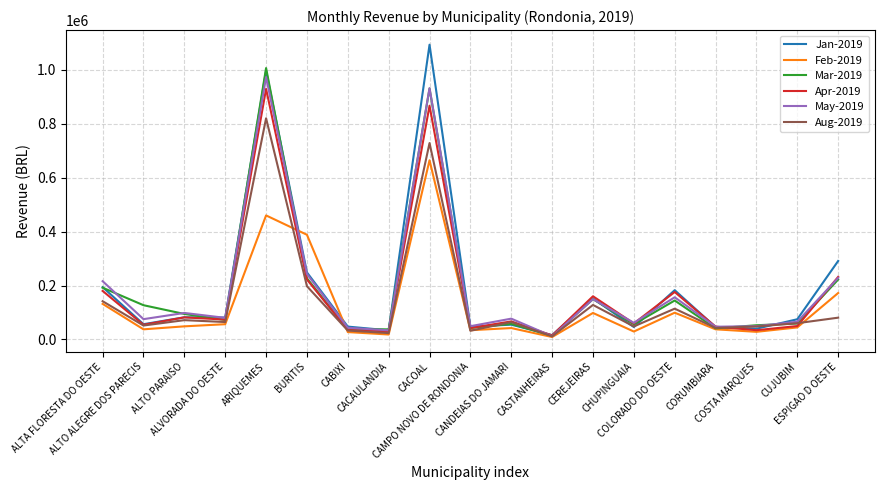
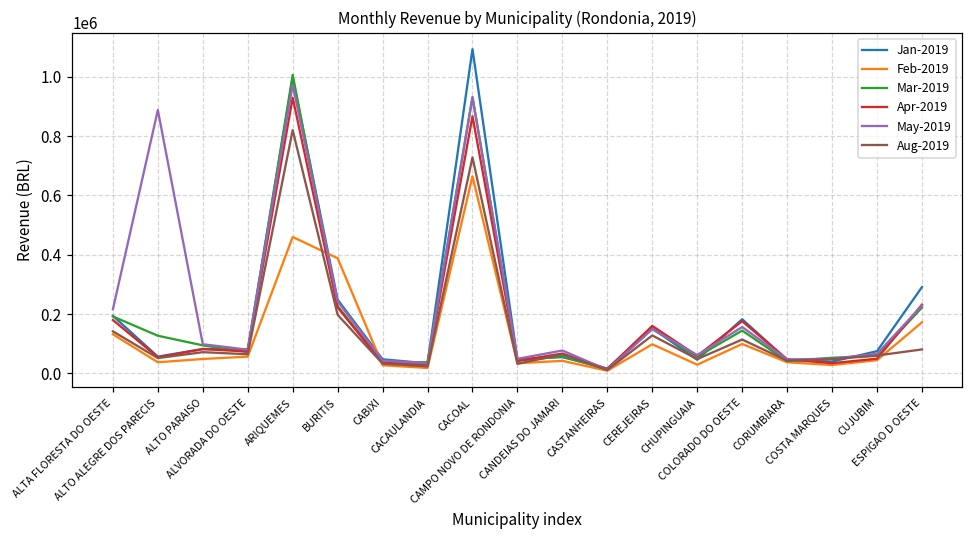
  {
    "Jan-2019": {
      "ARIQUEMES": 1000000,
      "CACOAL": 1090000,
      "ESPIGAO D OESTE": 290000
    },
    "Feb-2019": {
      "ALTA FLORESTA DO OESTE": 130000,
      "ALTO ALEGRE DOS PARECIS": 40000,
      "ALTO PARAISO": 50000,
      "ARIQUEMES": 460000,
      "BURITIS": 390000,
      "CACOAL": 660000,
      "CANDEIAS DO JAMARI": 40000,
      "CEREJEIRAS": 100000,
      "CHUPINGUAIA": 30000,
      "COLORADO DO OESTE": 100000,
      "ESPIGAO D OESTE": 170000
    },
    "Mar-2019": {
      "ALTO ALEGRE DOS PARECIS": 130000,
      "ARIQUEMES": 1010000,
      "COLORADO DO OESTE": 140000
    },
    "Apr-2019": {
      "ALTA FLORESTA DO OESTE": 180000,
      "ARIQUEMES": 930000,
      "CACOAL": 870000
    },
    "May-2019": {
      "ALTA FLORESTA DO OESTE": 220000,
-     "ALTO ALEGRE DOS PARECIS": 80000,
+     "ALTO ALEGRE DOS PARECIS": 890000,
      "ARIQUEMES": 970000,
      "CANDEIAS DO JAMARI": 80000,
      "COLORADO DO OESTE": 160000
    },
    "Aug-2019": {
      "ALTA FLORESTA DO OESTE": 140000,
      "ALTO PARAISO": 70000,
      "ARIQUEMES": 820000,
      "BURITIS": 200000,
      "CACOAL": 730000,
      "CEREJEIRAS": 130000,
      "COLORADO DO OESTE": 110000,
      "ESPIGAO D OESTE": 80000
    }
  }
